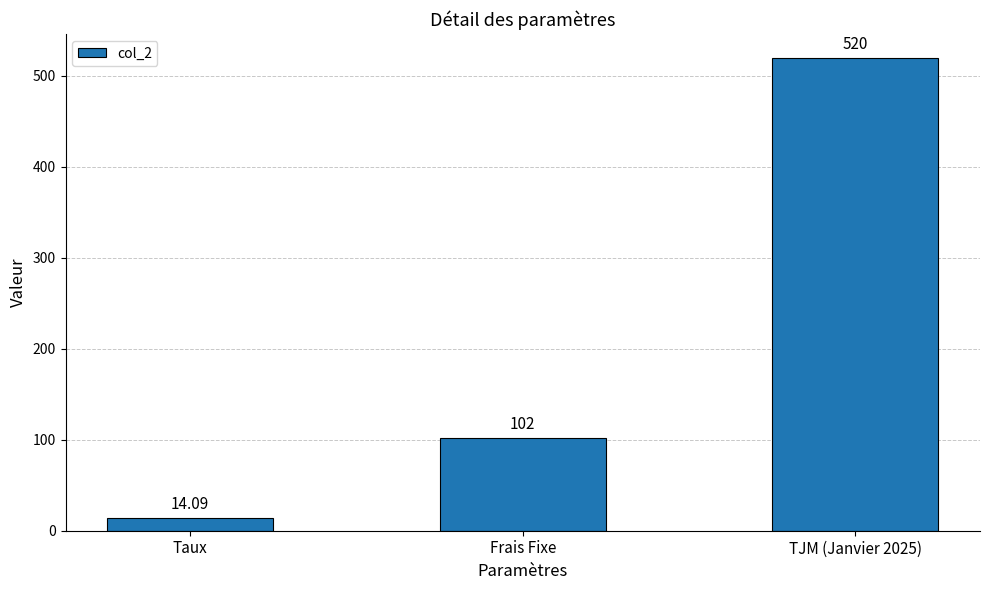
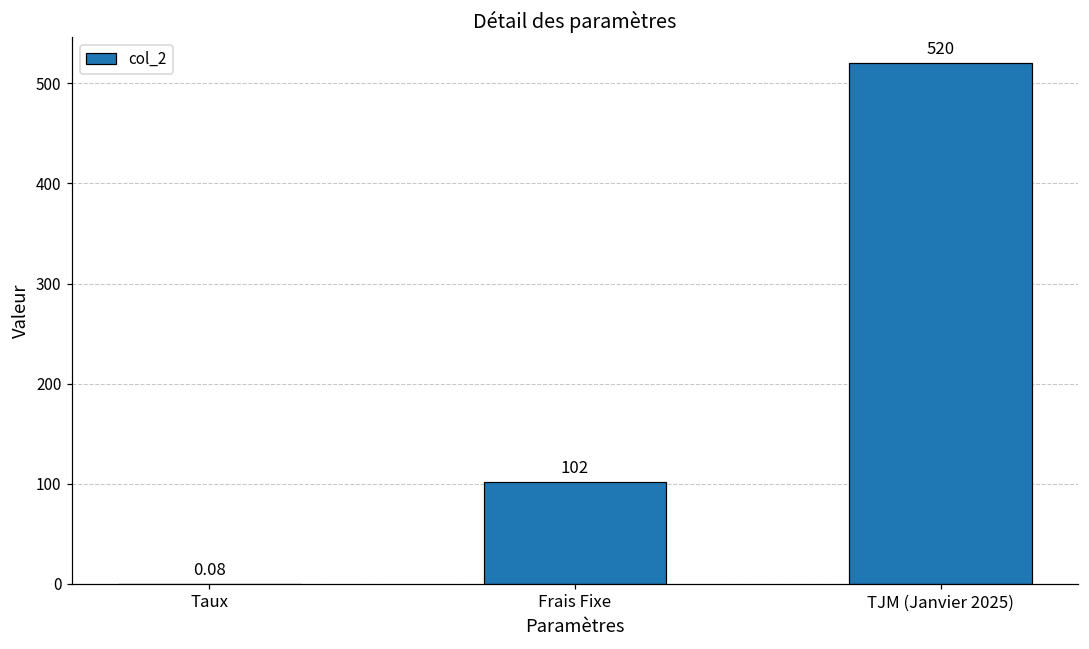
  {
-   "Taux": 14.09,
+   "Taux": 0.08,
    "Frais Fixe": 102,
    "TJM (Janvier 2025)": 520
  }
